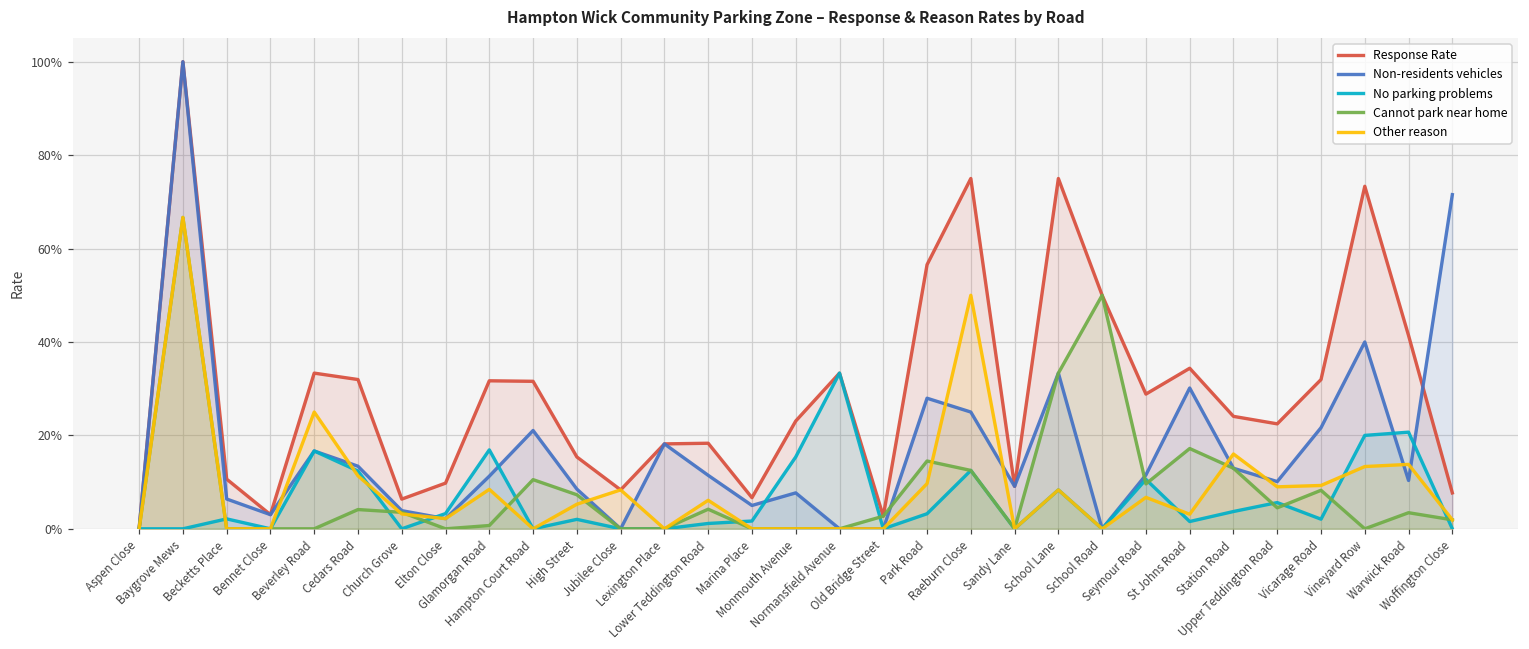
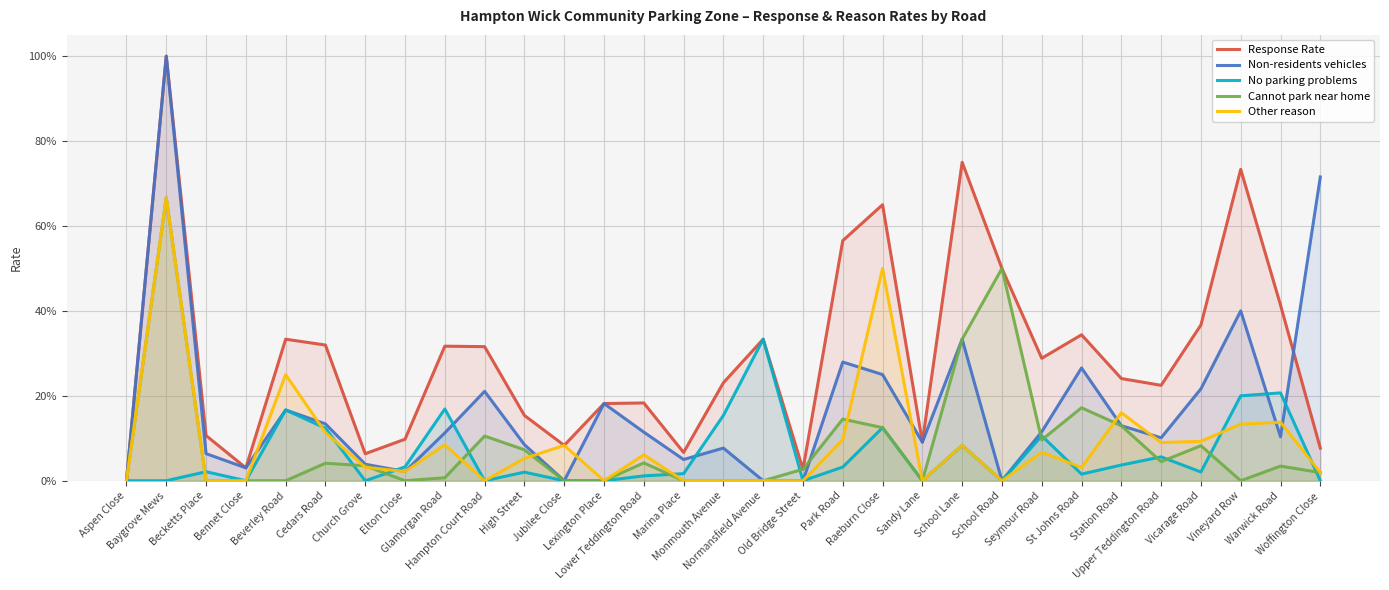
  {
    "Response Rate": {
      "Becketts Place": "11%",
      "Beverley Road": "33%",
      "Cedars Road": "32%",
      "Church Grove": "6%",
      "Elton Close": "10%",
      "Glamorgan Road": "32%",
      "Hampton Court Road": "32%",
      "High Street": "15%",
      "Lower Teddington Road": "18%",
      "Marina Place": "7%",
      "Monmouth Avenue": "23%",
      "Park Road": "57%",
-     "Raeburn Close": "75%",
+     "Raeburn Close": "65%",
      "School Lane": "75%",
      "Seymour Road": "29%",
      "St Johns Road": "34%",
      "Station Road": "24%",
      "Upper Teddington Road": "22%",
-     "Vicarage Road": "32%",
+     "Vicarage Road": "37%",
      "Vineyard Row": "73%",
      "Warwick Road": "41%",
      "Woffington Close": "8%"
    },
    "Non-residents vehicles": {
      "Becketts Place": "6%",
      "Cedars Road": "13%",
      "Glamorgan Road": "11%",
      "Hampton Court Road": "21%",
      "High Street": "9%",
      "Lower Teddington Road": "11%",
      "Marina Place": "5%",
      "Monmouth Avenue": "8%",
      "Park Road": "28%",
      "Raeburn Close": "25%",
      "Seymour Road": "12%",
-     "St Johns Road": "30%",
+     "St Johns Road": "27%",
      "Upper Teddington Road": "10%",
      "Vicarage Road": "22%",
      "Vineyard Row": "40%",
      "Warwick Road": "10%",
      "Woffington Close": "72%"
    },
    "No parking problems": {
      "Baygrove Mews": "0%",
      "Becketts Place": "2%",
      "Cedars Road": "12%",
      "Church Grove": "0%",
      "Elton Close": "3%",
      "Glamorgan Road": "17%",
      "High Street": "2%",
      "Lower Teddington Road": "1%",
      "Marina Place": "2%",
      "Monmouth Avenue": "15%",
      "Park Road": "3%",
      "Seymour Road": "11%",
      "St Johns Road": "2%",
      "Station Road": "4%",
      "Upper Teddington Road": "6%",
      "Vicarage Road": "2%",
      "Vineyard Row": "20%",
      "Warwick Road": "21%",
      "Woffington Close": "0%"
    },
    "Cannot park near home": {
      "Beverley Road": "0%",
      "Cedars Road": "4%",
      "Elton Close": "0%",
      "Glamorgan Road": "1%",
      "Hampton Court Road": "11%",
      "High Street": "7%",
      "Lower Teddington Road": "4%",
      "Park Road": "15%",
      "Seymour Road": "10%",
      "St Johns Road": "17%",
      "Upper Teddington Road": "4%",
      "Vicarage Road": "8%",
      "Vineyard Row": "0%",
      "Warwick Road": "3%"
    },
    "Other reason": {
      "Beverley Road": "25%",
      "Cedars Road": "11%",
      "Glamorgan Road": "8%",
      "High Street": "5%",
      "Lower Teddington Road": "6%",
      "Park Road": "10%",
      "Raeburn Close": "50%",
      "Seymour Road": "7%",
      "St Johns Road": "3%",
      "Station Road": "16%",
      "Upper Teddington Road": "9%",
      "Vicarage Road": "9%",
      "Vineyard Row": "13%",
      "Warwick Road": "14%"
    }
  }
